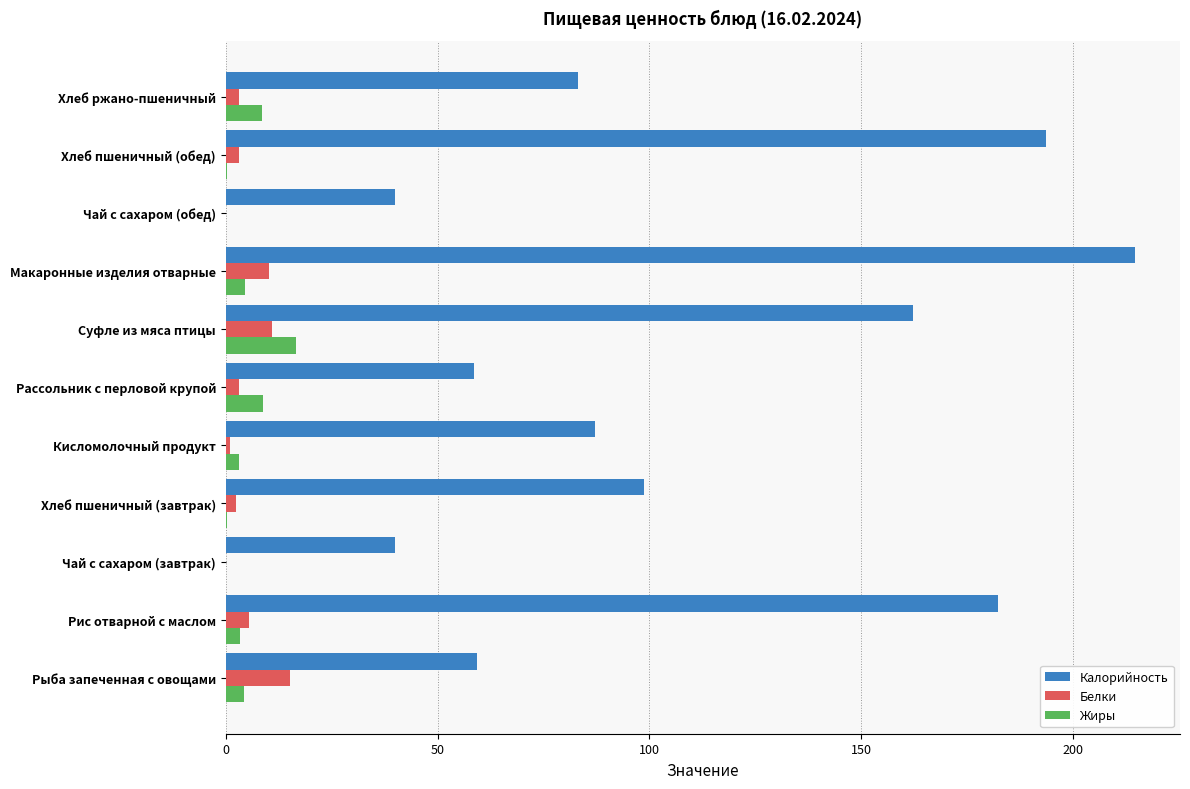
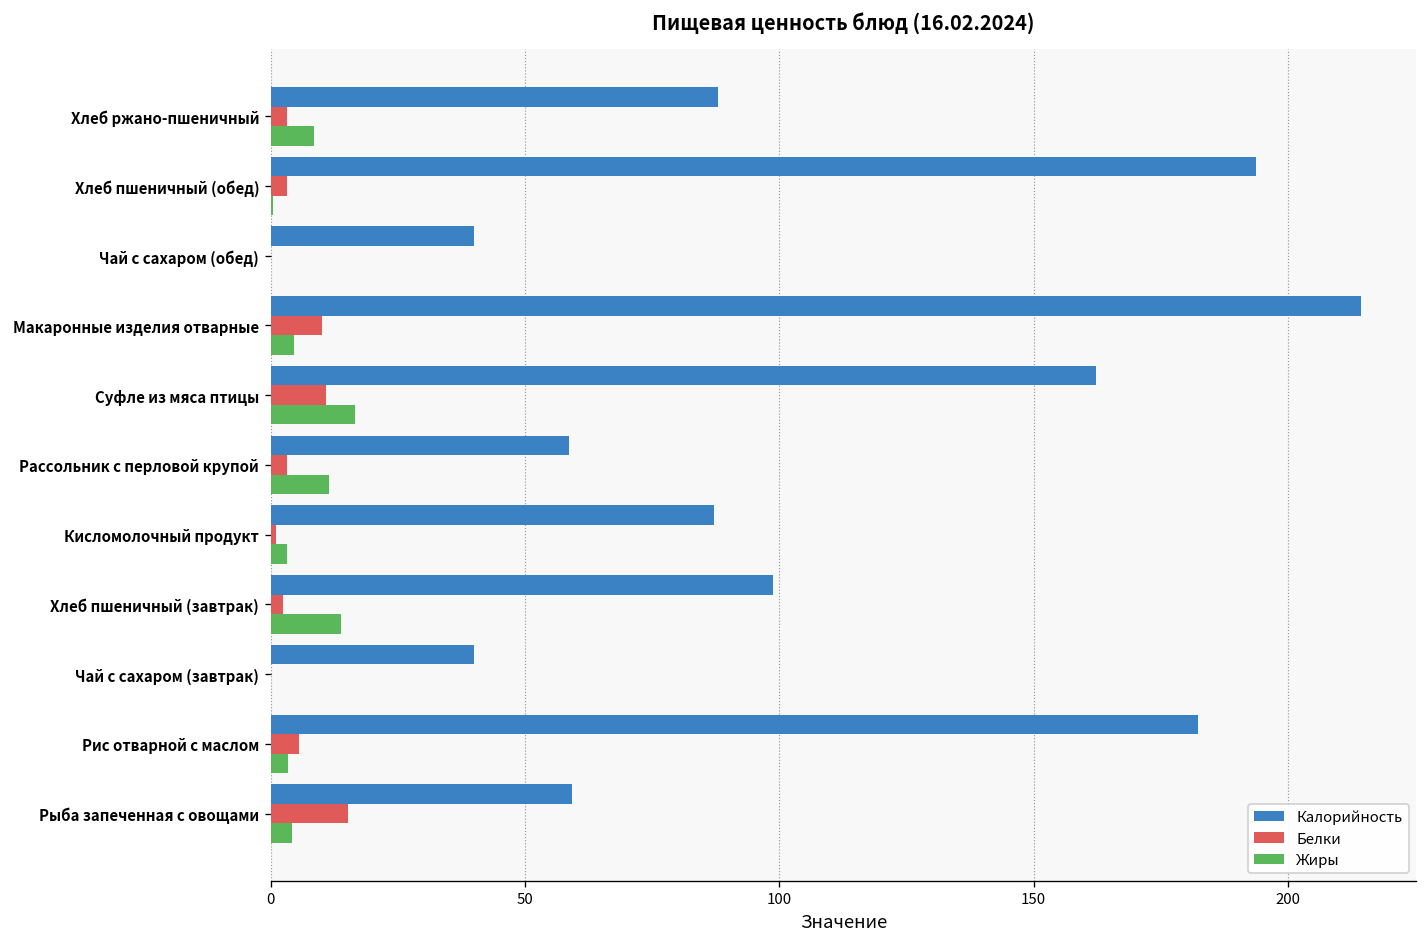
  {
    "Калорийность": {
-     "Хлеб ржано-пшеничный": 83,
+     "Хлеб ржано-пшеничный": 88,
      "Хлеб пшеничный (обед)": 194,
      "Чай с сахаром (обед)": 40,
      "Макаронные изделия отварные": 214,
      "Суфле из мяса птицы": 162,
      "Рассольник с перловой крупой": 59,
      "Кисломолочный продукт": 87,
      "Хлеб пшеничный (завтрак)": 99,
      "Чай с сахаром (завтрак)": 40,
      "Рис отварной с маслом": 182,
      "Рыба запеченная с овощами": 59
    },
    "Белки": {
      "Хлеб ржано-пшеничный": 3,
      "Хлеб пшеничный (обед)": 3,
      "Чай с сахаром (обед)": 0,
      "Макаронные изделия отварные": 10,
      "Суфле из мяса птицы": 11,
      "Рассольник с перловой крупой": 3,
      "Кисломолочный продукт": 1,
      "Хлеб пшеничный (завтрак)": 2,
      "Чай с сахаром (завтрак)": 0,
      "Рис отварной с маслом": 6,
      "Рыба запеченная с овощами": 15
    },
    "Жиры": {
      "Хлеб ржано-пшеничный": 9,
      "Чай с сахаром (обед)": 0,
      "Макаронные изделия отварные": 5,
      "Суфле из мяса птицы": 17,
-     "Рассольник с перловой крупой": 9,
+     "Рассольник с перловой крупой": 11,
      "Кисломолочный продукт": 3,
-     "Хлеб пшеничный (завтрак)": 0,
+     "Хлеб пшеничный (завтрак)": 14,
      "Чай с сахаром (завтрак)": 0,
      "Рис отварной с маслом": 3,
      "Рыба запеченная с овощами": 4
    }
  }
